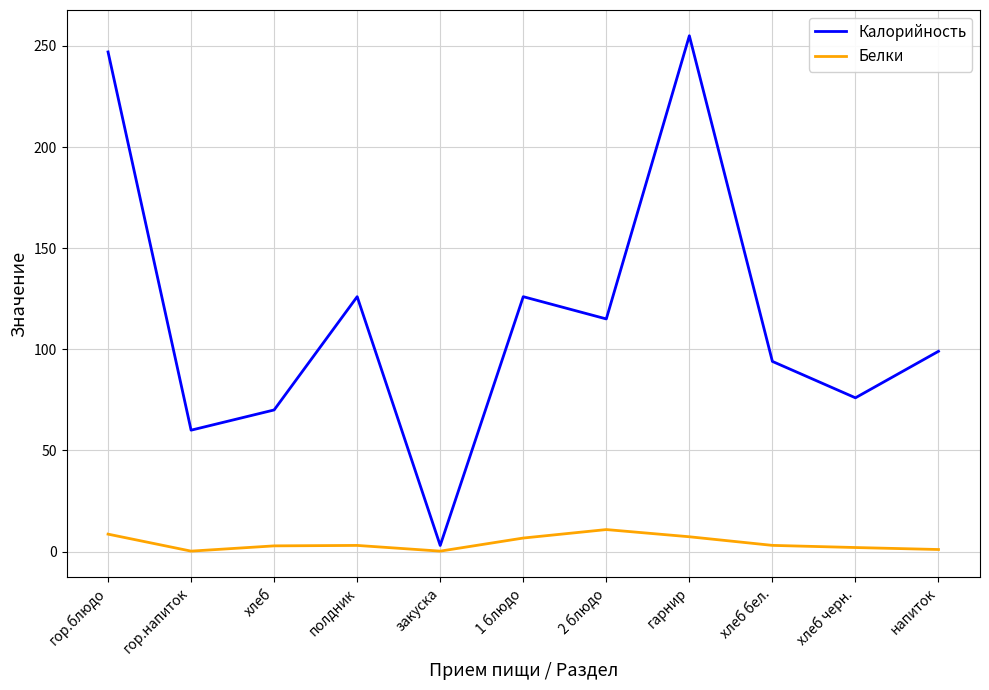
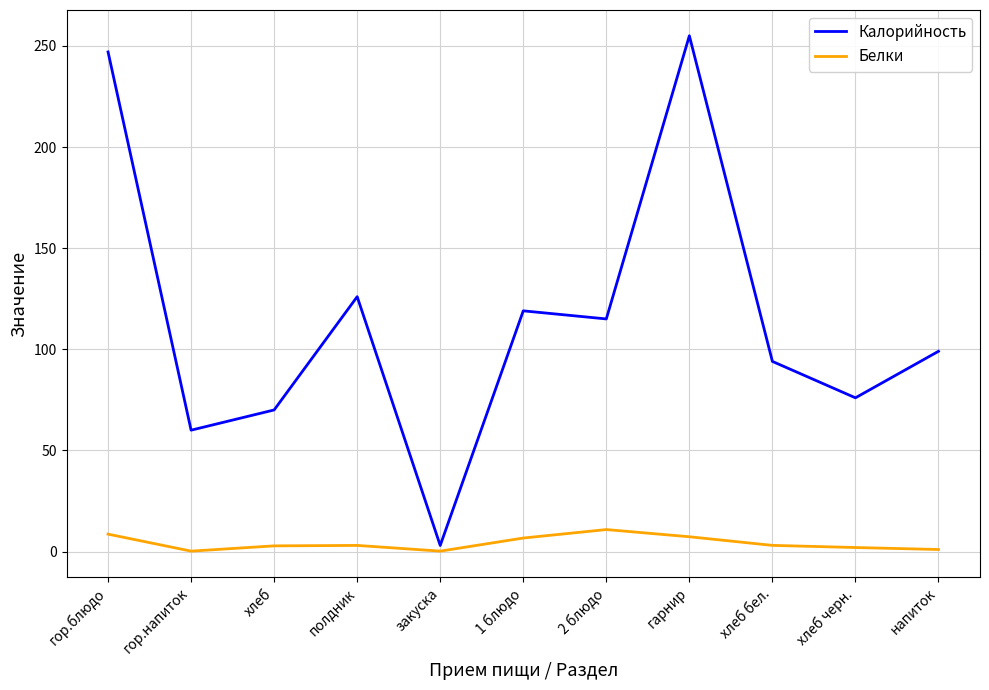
  {
    "Калорийность": {
      "гор.блюдо": 247,
      "гор.напиток": 60,
      "хлеб": 70,
      "полдник": 126,
      "закуска": 3,
-     "1 блюдо": 126,
+     "1 блюдо": 119,
      "2 блюдо": 115,
      "гарнир": 255,
      "хлеб бел.": 94,
      "хлеб черн.": 76,
      "напиток": 99
    },
    "Белки": {
      "гор.блюдо": 9,
      "гор.напиток": 0,
      "хлеб": 3,
      "полдник": 3,
      "закуска": 0,
      "1 блюдо": 7,
      "2 блюдо": 11,
      "гарнир": 7,
      "хлеб бел.": 3,
      "хлеб черн.": 2,
      "напиток": 1
    }
  }
